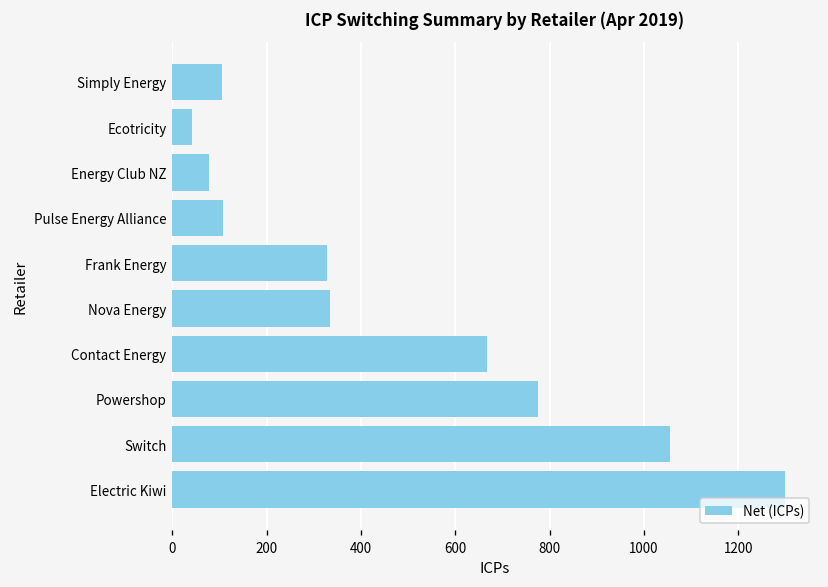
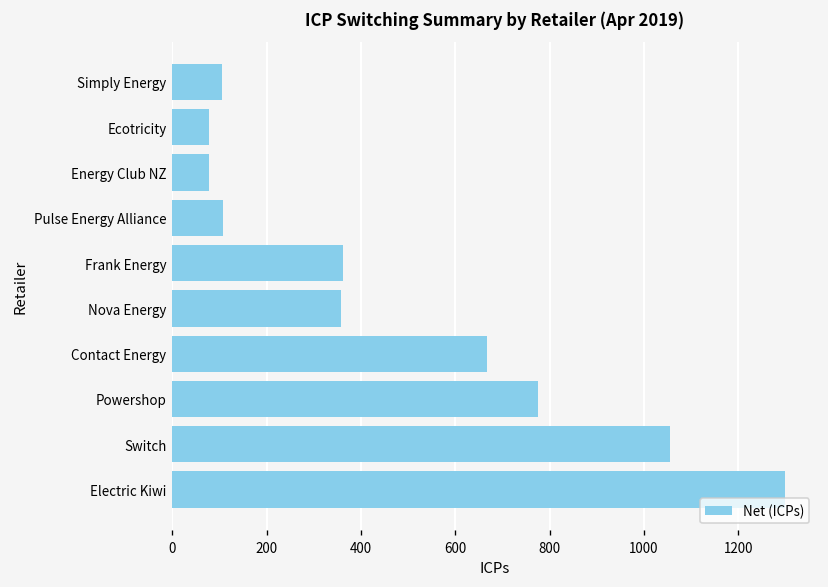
  {
    "Simply Energy": 110,
-   "Ecotricity": 40,
+   "Ecotricity": 80,
    "Energy Club NZ": 80,
    "Pulse Energy Alliance": 110,
-   "Frank Energy": 330,
-   "Nova Energy": 330,
+   "Frank Energy": 360,
+   "Nova Energy": 360,
    "Contact Energy": 670,
    "Powershop": 780,
    "Switch": 1060,
    "Electric Kiwi": 1300
  }
